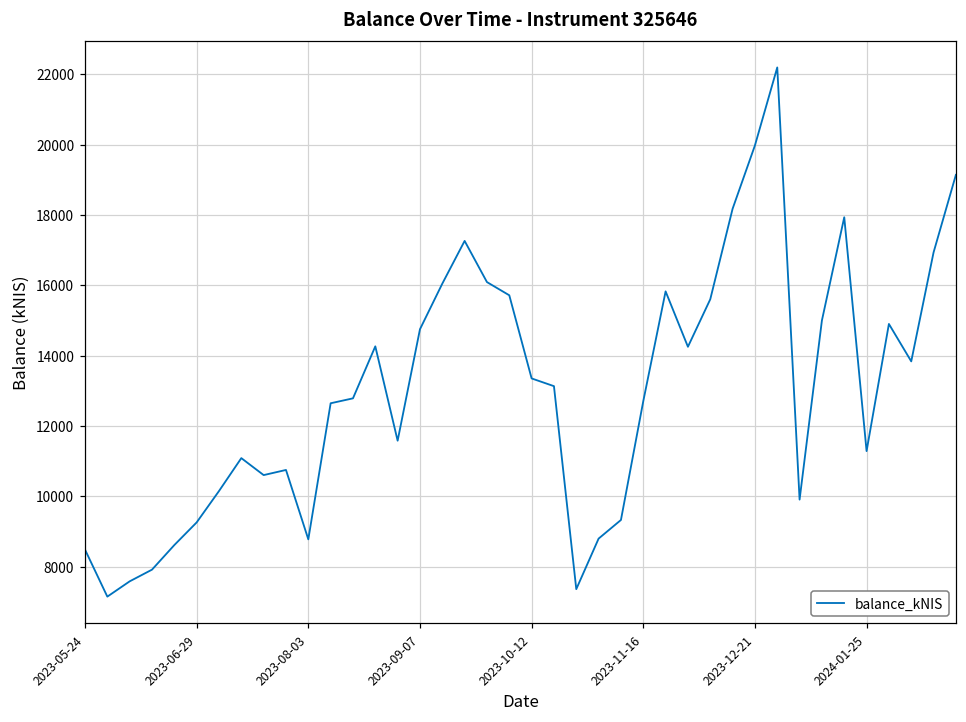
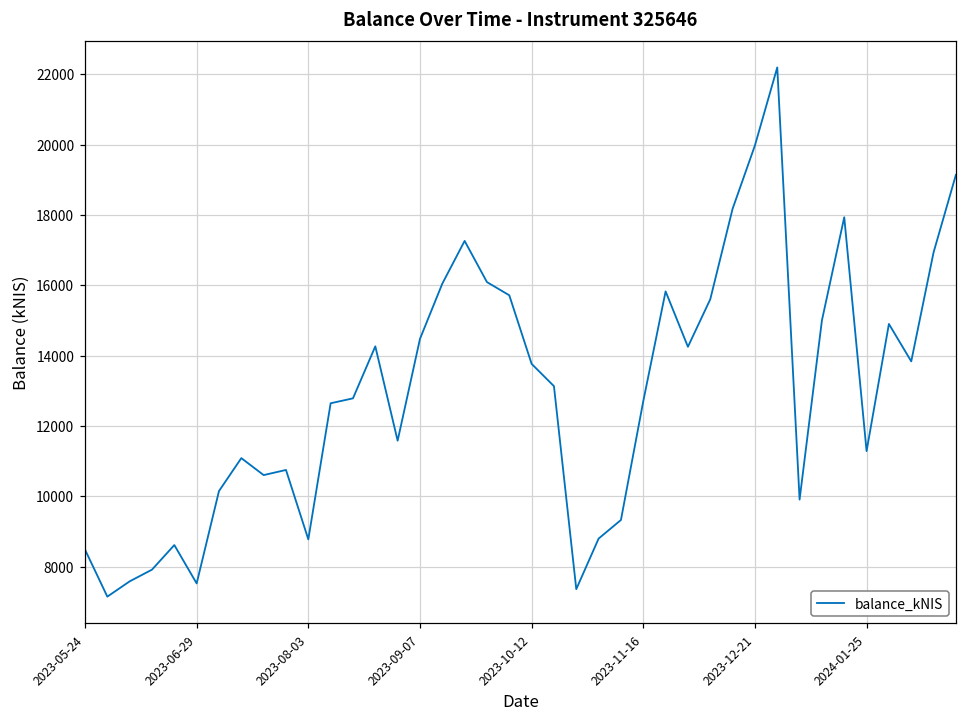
  {
    "2023-05-24": 8500,
-   "2023-06-29": 9300,
+   "2023-06-29": 7500,
    "2023-08-03": 8800,
-   "2023-09-07": 14700,
-   "2023-10-12": 13400,
+   "2023-09-07": 14500,
+   "2023-10-12": 13800,
    "2023-11-16": 12700,
    "2023-12-21": 20000,
    "2024-01-25": 11300
  }
